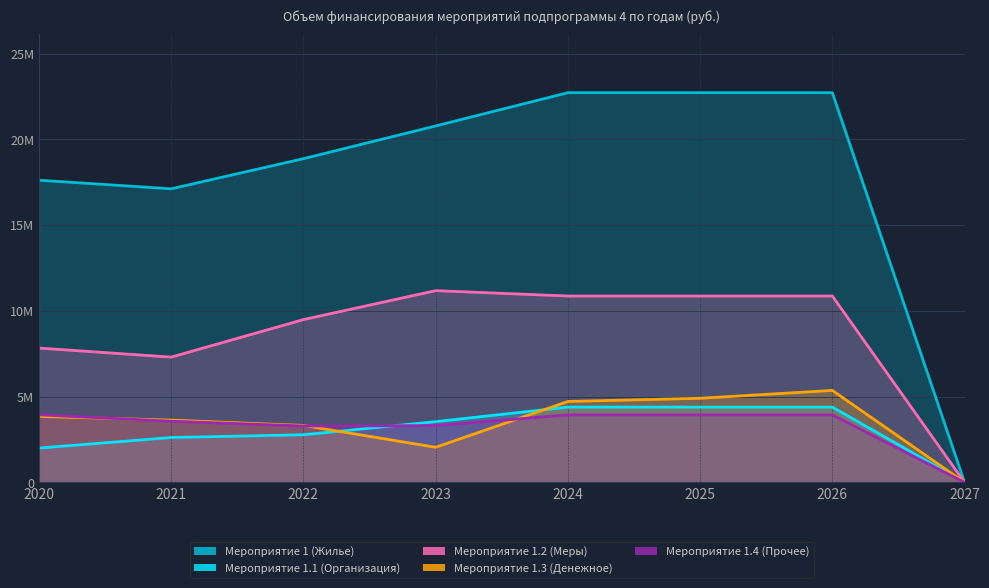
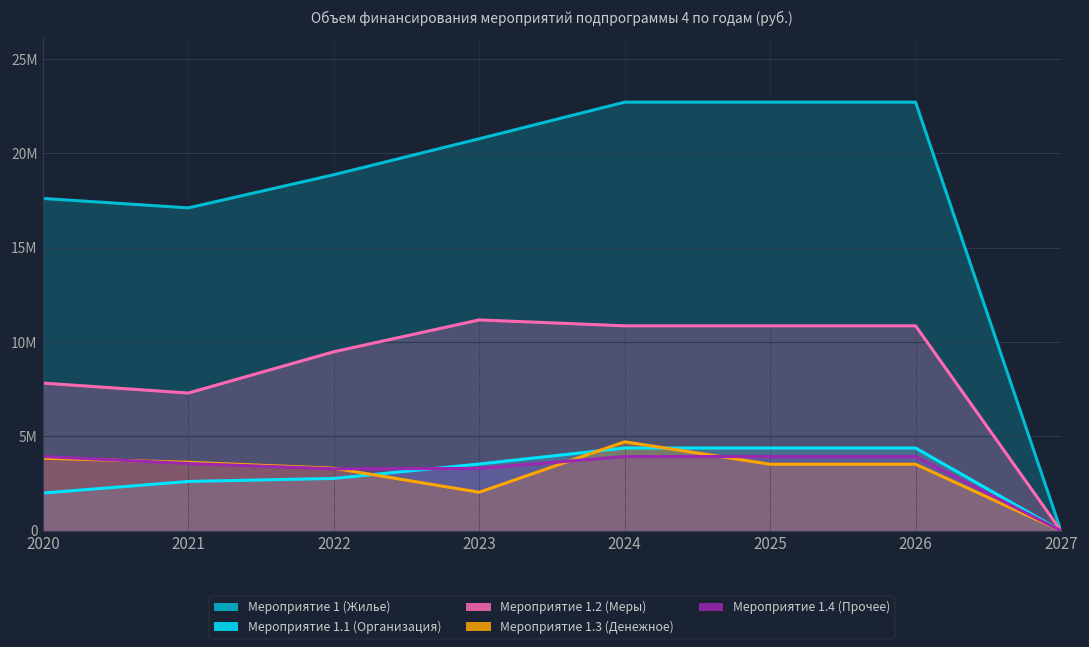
  {
    "Мероприятие 1.3 (Денежное)": {
      "2023": 2000000,
      "2024": 4700000,
-     "2025": 4900000,
-     "2026": 5400000
+     "2025": 3500000,
+     "2026": 3500000
    }
  }
